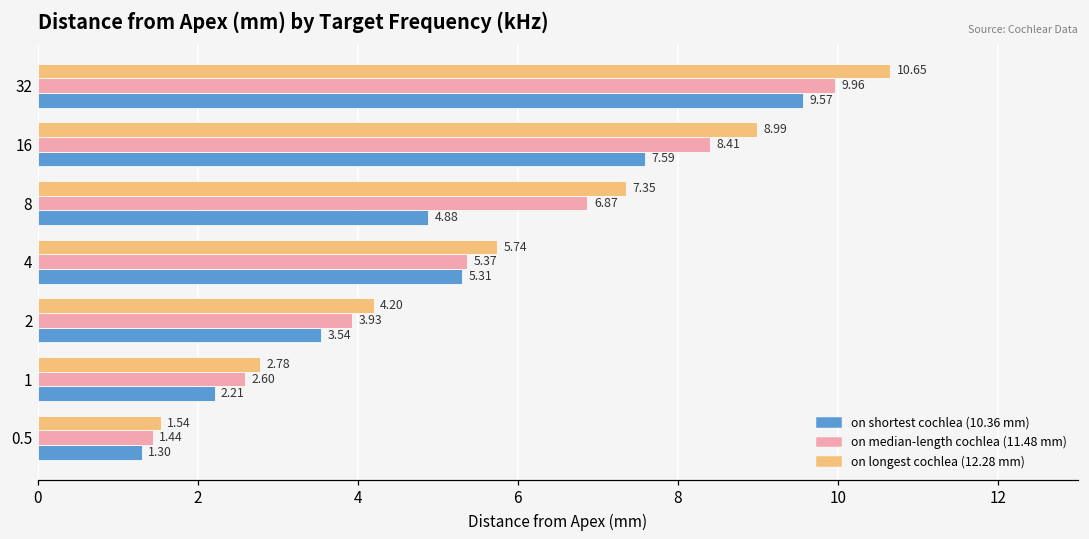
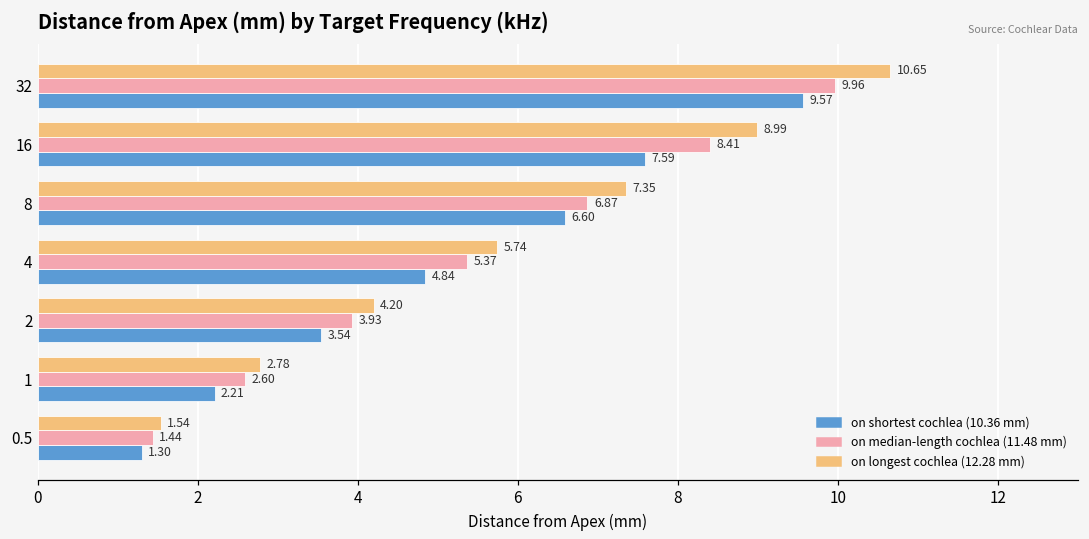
  {
    "on shortest cochlea (10.36 mm)": {
      "32": 9.57,
      "16": 7.59,
-     "8": 4.88,
-     "4": 5.31,
+     "8": 6.60,
+     "4": 4.84,
      "2": 3.54,
      "1": 2.21,
      "0.5": 1.30
    }
  }
